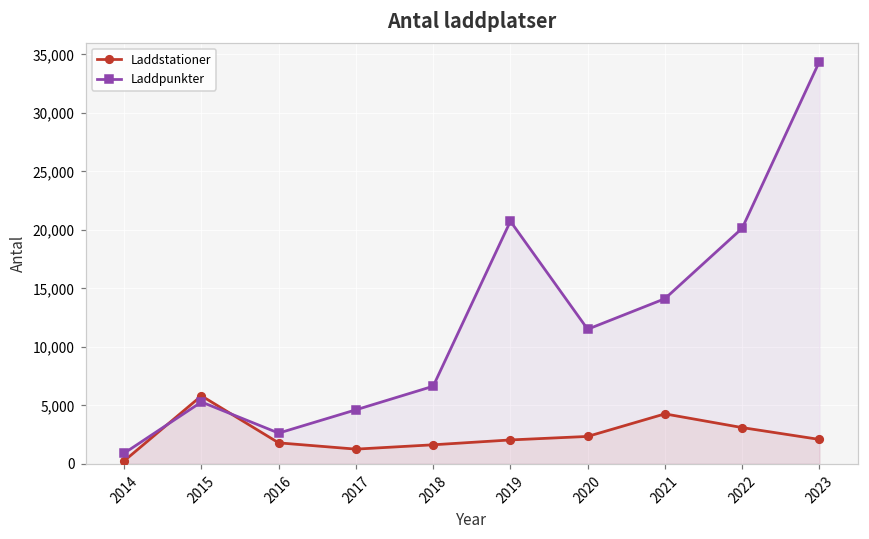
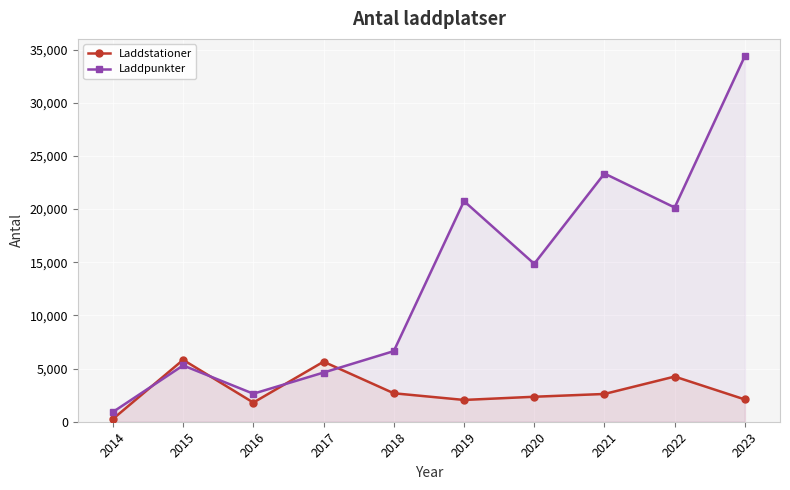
  {
    "Laddstationer": {
      "2014": "300",
      "2015": "5,800",
      "2016": "1,800",
-     "2017": "1,300",
-     "2018": "1,600",
+     "2017": "5,600",
+     "2018": "2,700",
      "2019": "2,000",
      "2020": "2,300",
-     "2021": "4,300",
-     "2022": "3,100",
+     "2021": "2,600",
+     "2022": "4,200",
      "2023": "2,100"
    },
    "Laddpunkter": {
      "2014": "900",
      "2015": "5,300",
      "2016": "2,600",
      "2017": "4,600",
      "2018": "6,600",
      "2019": "20,700",
-     "2020": "11,500",
-     "2021": "14,100",
+     "2020": "14,900",
+     "2021": "23,300",
      "2022": "20,100",
      "2023": "34,400"
    }
  }
